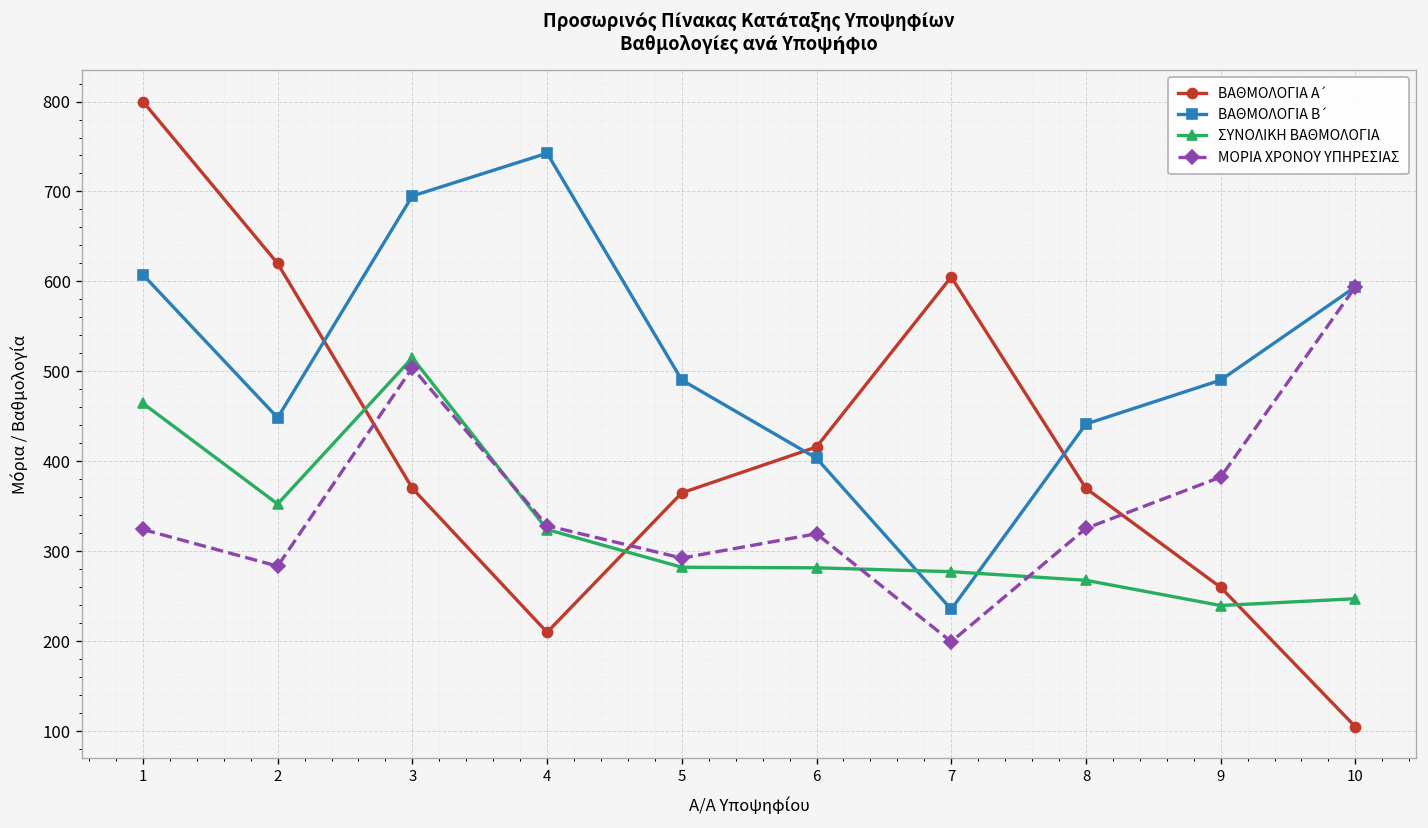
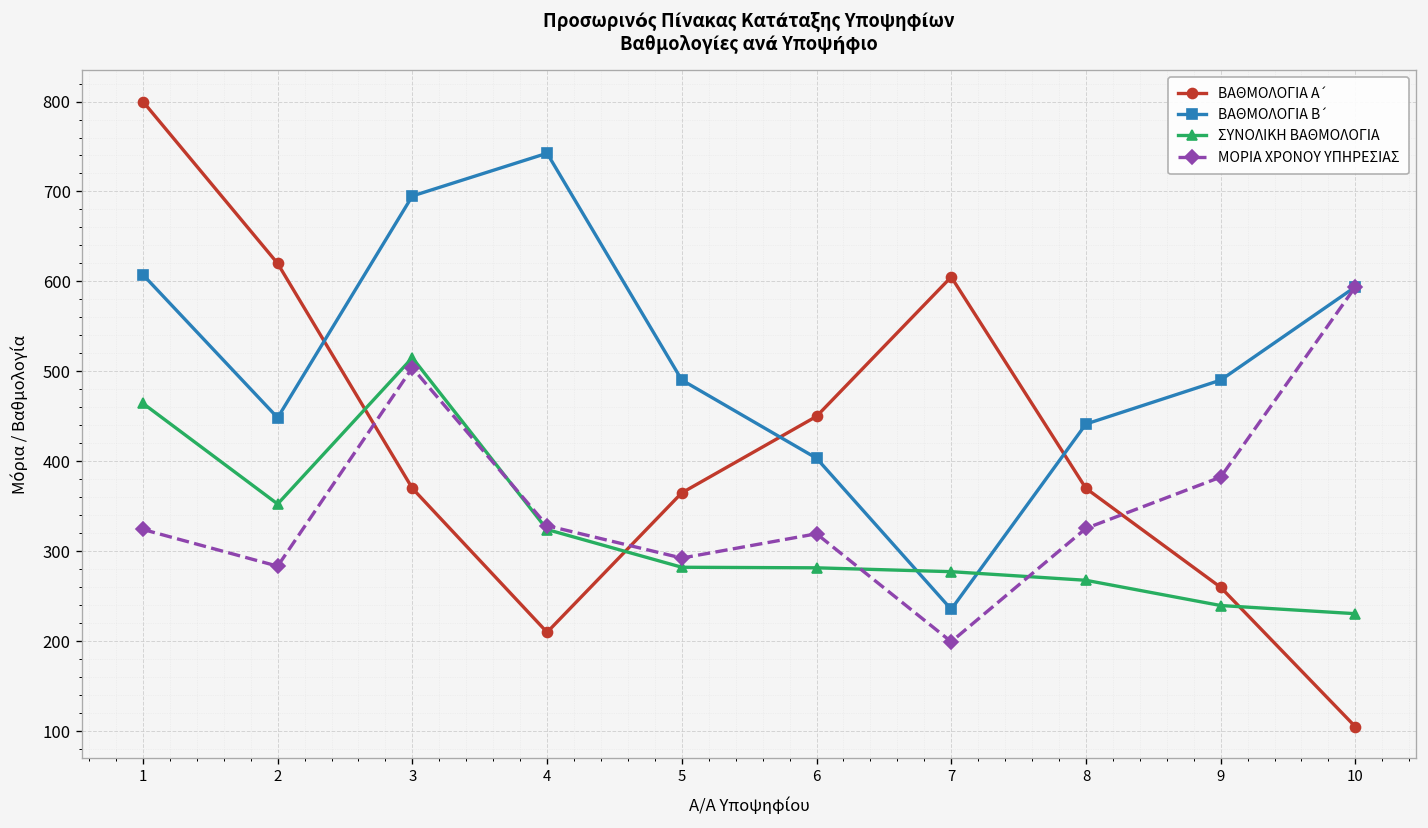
  {
    "ΒΑΘΜΟΛΟΓΙΑ Α΄": {
      "1": 800,
      "2": 620,
      "3": 370,
      "4": 210,
      "5": 370,
-     "6": 420,
+     "6": 450,
      "7": 610,
      "8": 370,
      "9": 260,
      "10": 110
    },
    "ΒΑΘΜΟΛΟΓΙΑ Β΄": {
      "1": 610,
      "2": 450,
      "3": 700,
      "4": 740,
      "5": 490,
      "6": 400,
      "7": 240,
      "8": 440,
      "9": 490
    },
    "ΣΥΝΟΛΙΚΗ ΒΑΘΜΟΛΟΓΙΑ": {
      "1": 460,
      "2": 350,
      "3": 520,
      "4": 320,
      "5": 280,
      "6": 280,
      "7": 280,
      "8": 270,
      "9": 240,
-     "10": 250
+     "10": 230
    },
    "ΜΟΡΙΑ ΧΡΟΝΟΥ ΥΠΗΡΕΣΙΑΣ": {
      "1": 320,
      "2": 280,
      "3": 500,
      "4": 330,
      "5": 290,
      "6": 320,
      "7": 200,
      "8": 330,
      "9": 380
    }
  }
